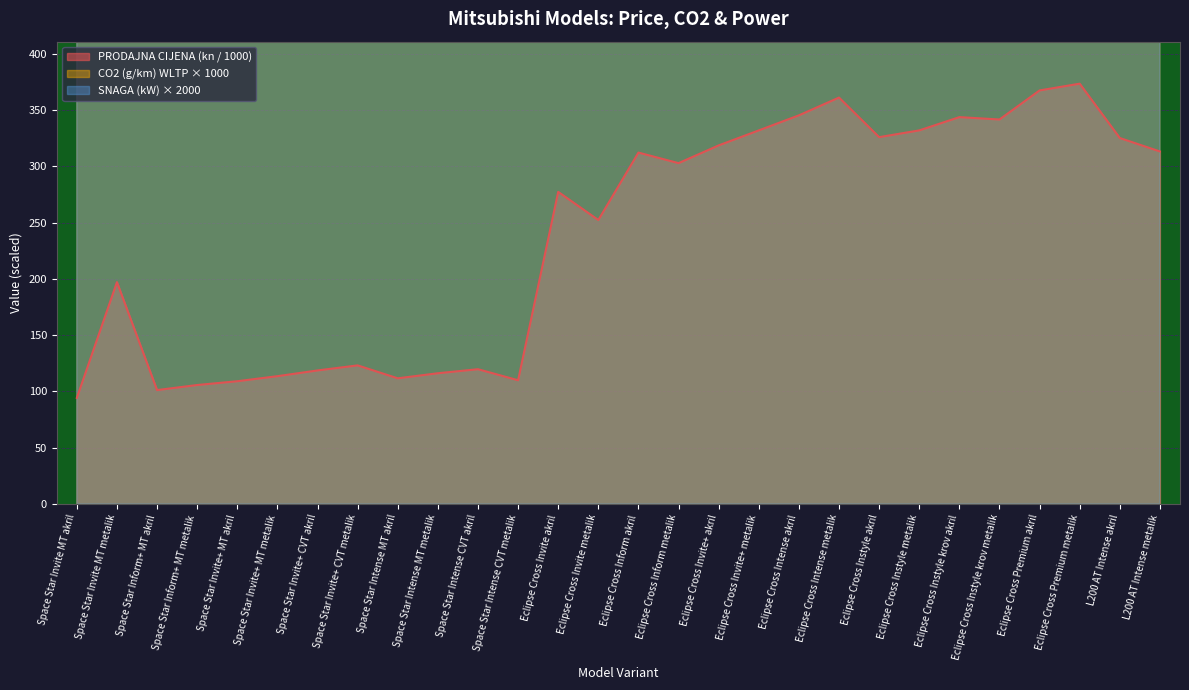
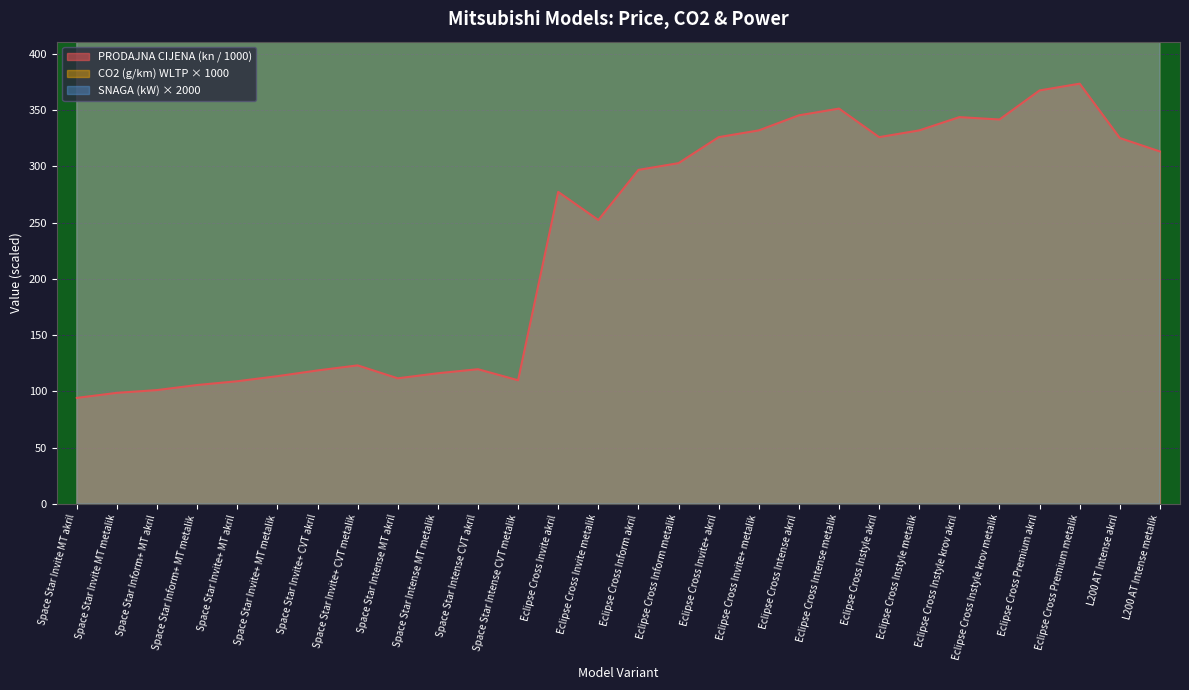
  {
    "PRODAJNA CIJENA (kn / 1000)": {
      "Space Star Invite MT akril": 94,
-     "Space Star Invite MT metalik": 197,
+     "Space Star Invite MT metalik": 99,
      "Space Star Inform+ MT akril": 101,
      "Space Star Inform+ MT metalik": 106,
      "Space Star Invite+ MT akril": 109,
      "Space Star Invite+ MT metalik": 113,
      "Space Star Invite+ CVT akril": 119,
      "Space Star Invite+ CVT metalik": 123,
      "Space Star Intense MT akril": 112,
      "Space Star Intense MT metalik": 116,
      "Space Star Intense CVT akril": 120,
      "Space Star Intense CVT metalik": 110,
      "Eclipse Cross Invite akril": 277,
      "Eclipse Cross Invite metalik": 252,
-     "Eclipse Cross Inform akril": 312,
+     "Eclipse Cross Inform akril": 297,
      "Eclipse Cross Inform metalik": 303,
-     "Eclipse Cross Invite+ akril": 319,
+     "Eclipse Cross Invite+ akril": 326,
      "Eclipse Cross Invite+ metalik": 332,
      "Eclipse Cross Intense akril": 345,
-     "Eclipse Cross Intense metalik": 361,
+     "Eclipse Cross Intense metalik": 351,
      "Eclipse Cross Instyle akril": 326,
      "Eclipse Cross Instyle metalik": 332,
      "Eclipse Cross Instyle krov akril": 344,
      "Eclipse Cross Instyle krov metalik": 342,
      "Eclipse Cross Premium akril": 367,
      "Eclipse Cross Premium metalik": 373,
      "L200 AT Intense akril": 325,
      "L200 AT Intense metalik": 313
    }
  }
